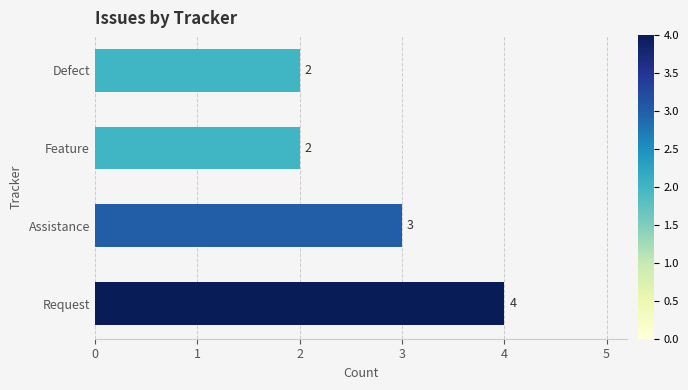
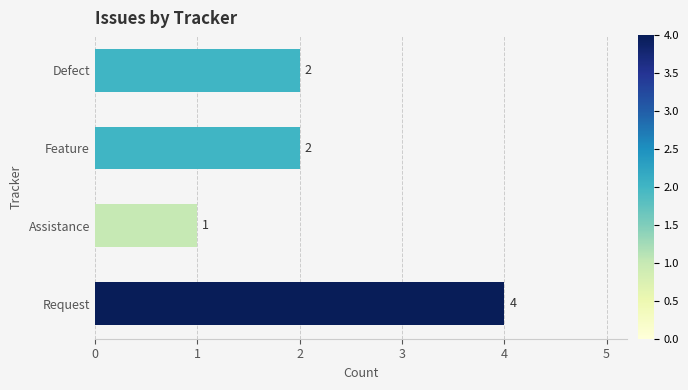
  {
    "Defect": 2,
    "Feature": 2,
-   "Assistance": 3,
+   "Assistance": 1,
    "Request": 4
  }
